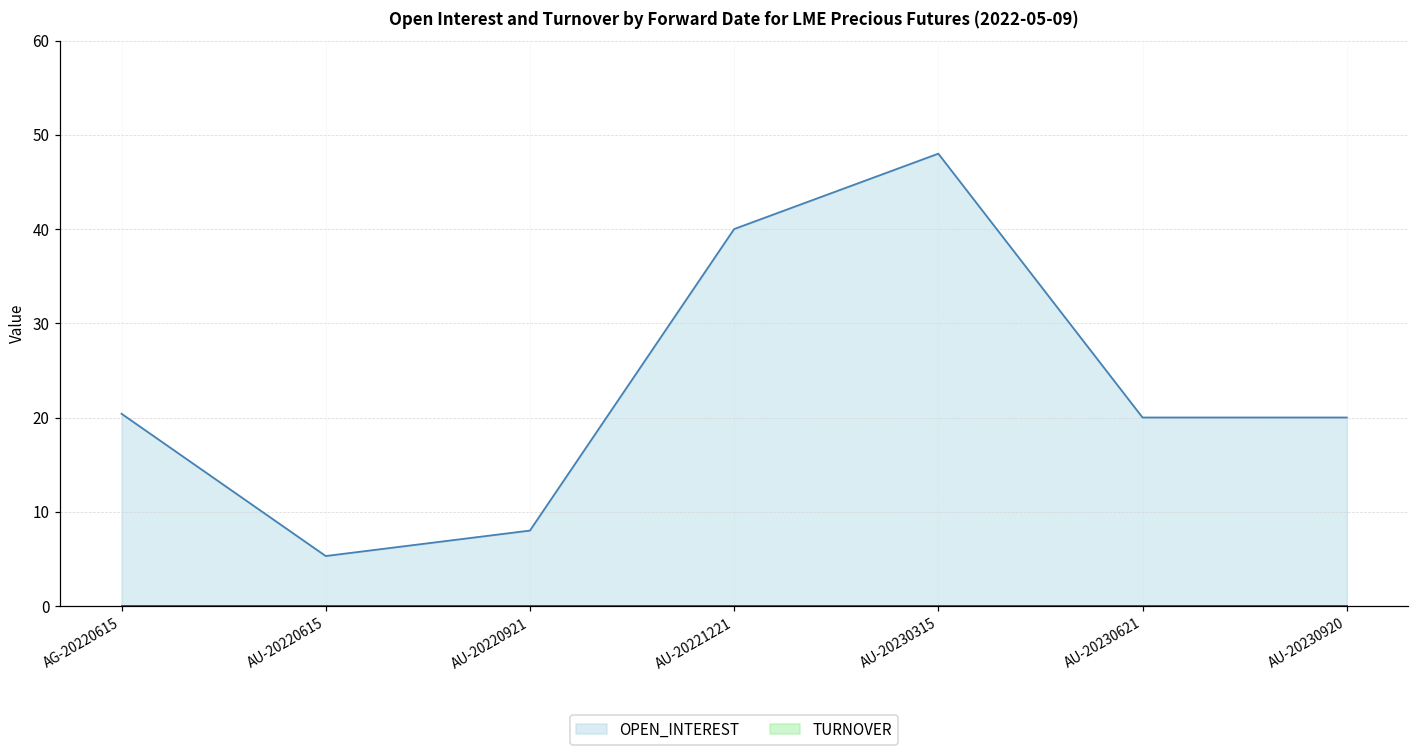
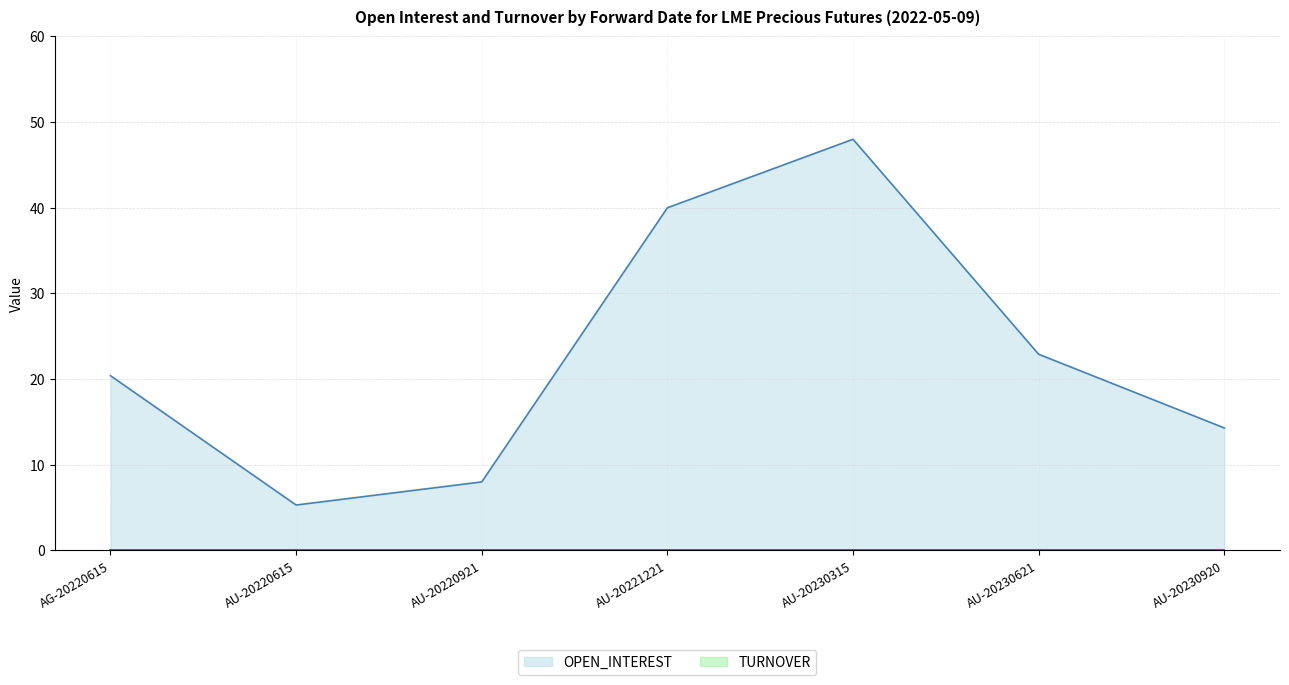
  {
    "OPEN_INTEREST": {
      "AG-20220615": 20,
      "AU-20220615": 5,
      "AU-20220921": 8,
      "AU-20221221": 40,
      "AU-20230315": 48,
-     "AU-20230621": 20,
-     "AU-20230920": 20
+     "AU-20230621": 23,
+     "AU-20230920": 14
    },
    "TURNOVER": {
      "AG-20220615": 0,
      "AU-20220615": 0,
      "AU-20220921": 0,
      "AU-20221221": 0,
      "AU-20230315": 0,
      "AU-20230621": 0,
      "AU-20230920": 0
    }
  }
